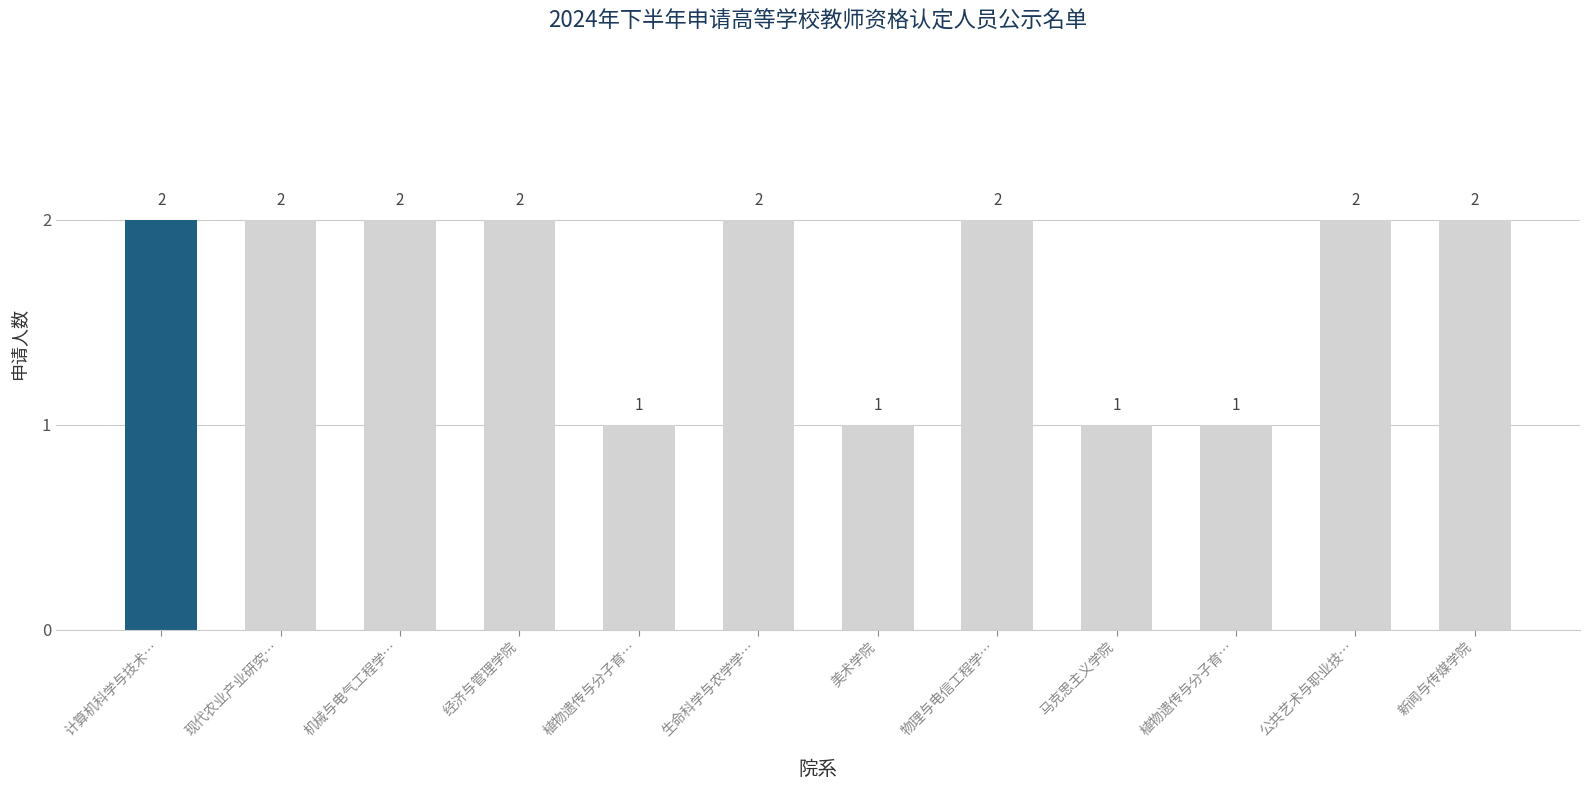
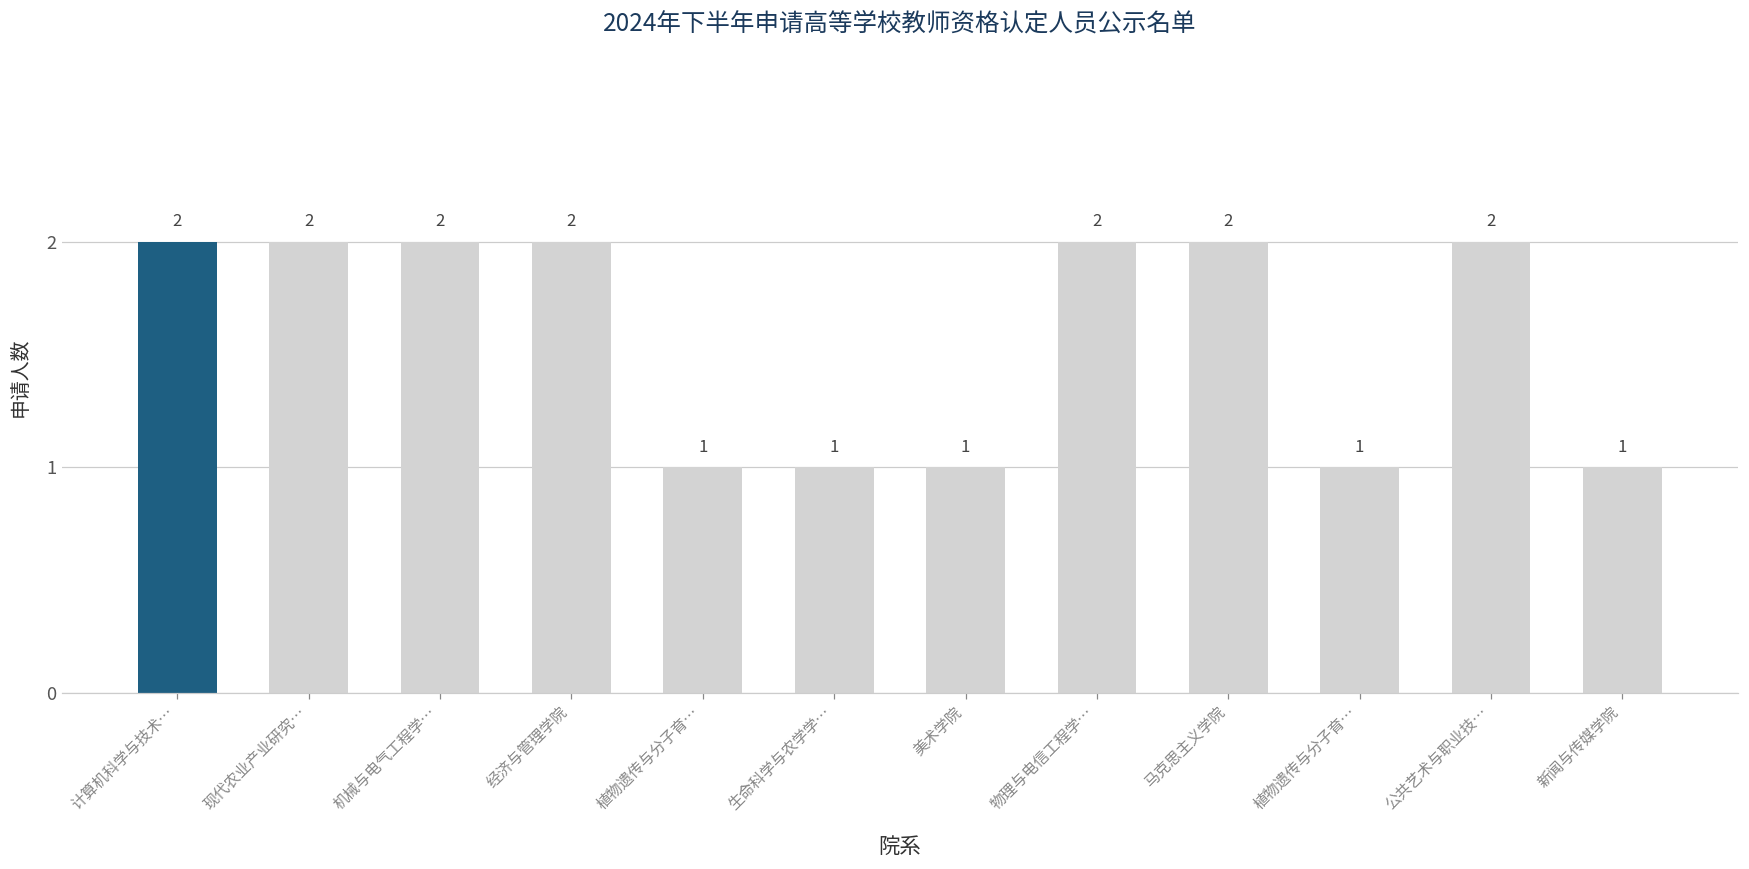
  {
    "计算机科学与技术…": 2,
    "现代农业产业研究…": 2,
    "机械与电气工程学…": 2,
    "经济与管理学院": 2,
-   "生命科学与农学学…": 2,
+   "生命科学与农学学…": 1,
    "美术学院": 1,
    "物理与电信工程学…": 2,
-   "马克思主义学院": 1,
+   "马克思主义学院": 2,
    "公共艺术与职业技…": 2,
-   "新闻与传媒学院": 2
+   "新闻与传媒学院": 1
  }
